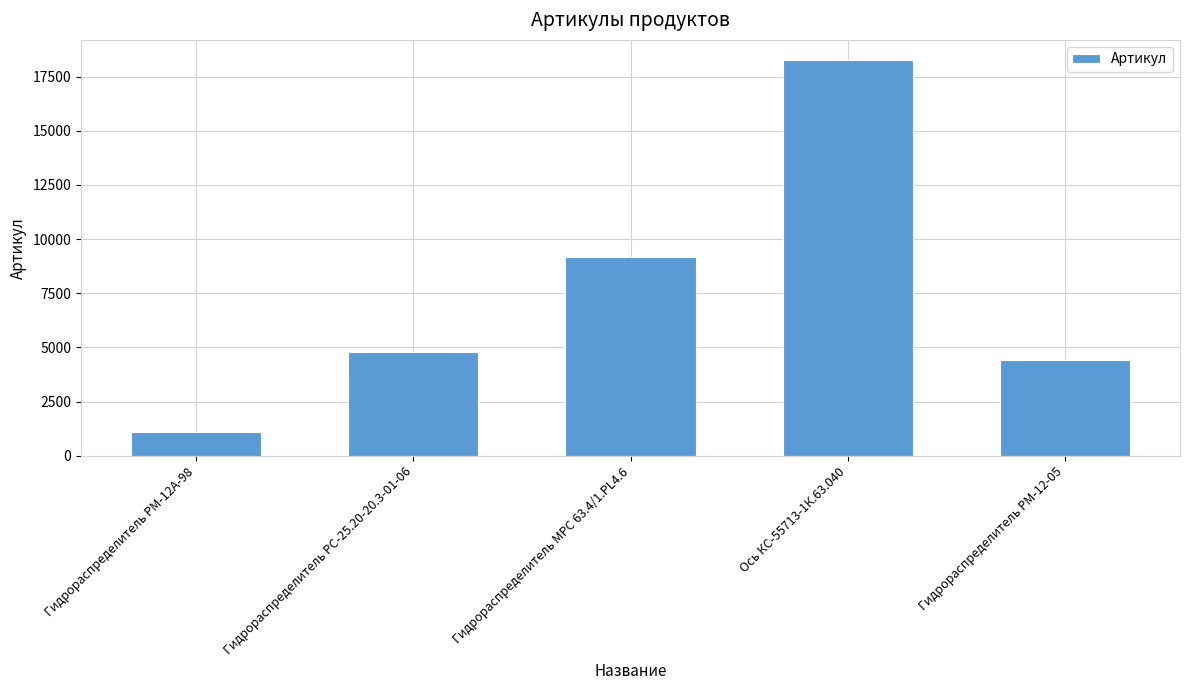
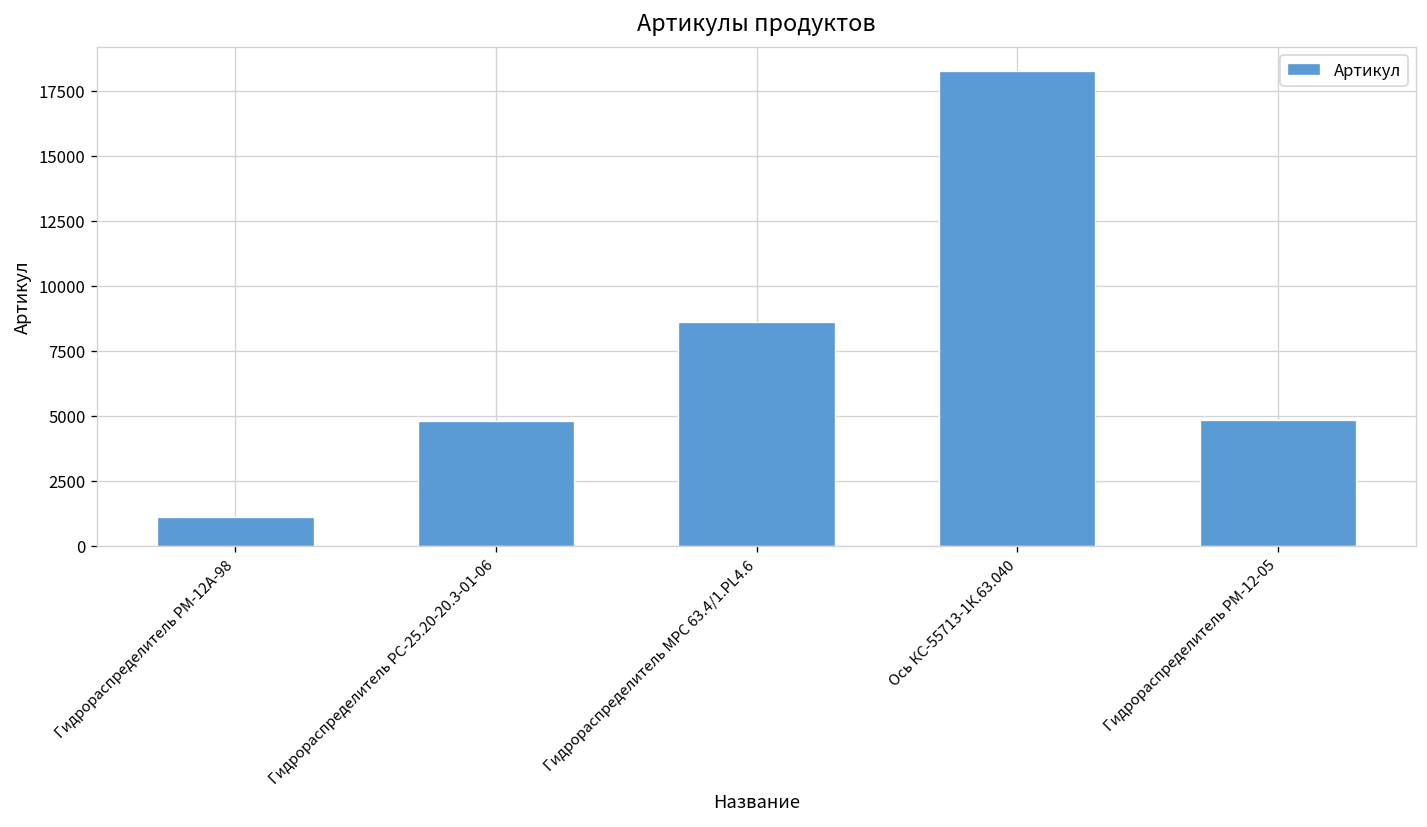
  {
    "Гидрораспределитель РМ-12А-98": 1100,
    "Гидрораспределитель РС-25.20-20.3-01-06": 4800,
-   "Гидрораспределитель МРС 63.4/1.PL4.6": 9200,
+   "Гидрораспределитель МРС 63.4/1.PL4.6": 8600,
    "Ось КС-55713-1К.63.040": 18300,
-   "Гидрораспределитель РМ-12-05": 4400
+   "Гидрораспределитель РМ-12-05": 4800
  }
